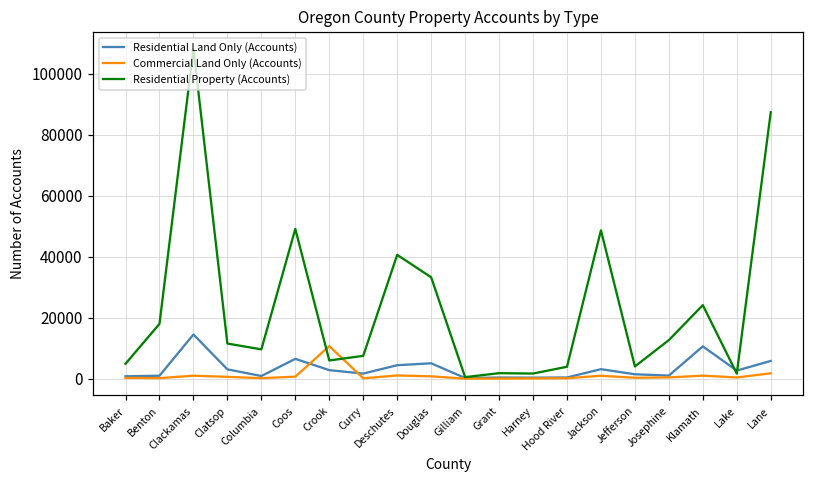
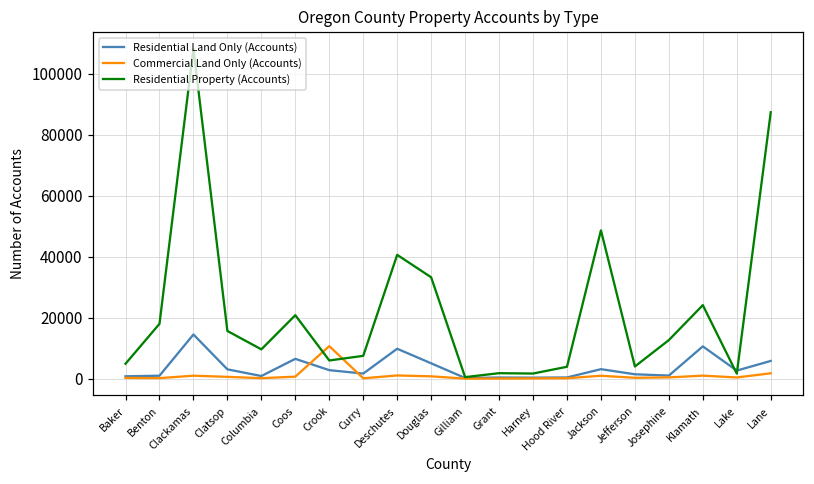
  {
    "Residential Land Only (Accounts)": {
      "Clackamas": 15000,
      "Clatsop": 3000,
      "Coos": 7000,
      "Crook": 3000,
      "Curry": 2000,
-     "Deschutes": 4000,
+     "Deschutes": 10000,
      "Douglas": 5000,
      "Jackson": 3000,
      "Jefferson": 1000,
      "Klamath": 11000,
      "Lake": 3000,
      "Lane": 6000
    },
    "Commercial Land Only (Accounts)": {
      "Clackamas": 1000,
      "Clatsop": 1000,
      "Coos": 1000,
      "Crook": 11000,
      "Curry": 0,
      "Deschutes": 1000,
      "Douglas": 1000,
      "Jackson": 1000,
      "Jefferson": 0,
      "Klamath": 1000,
      "Lake": 0,
      "Lane": 2000
    },
    "Residential Property (Accounts)": {
      "Baker": 5000,
      "Benton": 18000,
-     "Clatsop": 12000,
+     "Clatsop": 16000,
      "Columbia": 10000,
-     "Coos": 49000,
+     "Coos": 21000,
      "Crook": 6000,
      "Curry": 8000,
      "Deschutes": 41000,
      "Douglas": 33000,
      "Grant": 2000,
      "Harney": 2000,
      "Hood River": 4000,
      "Jackson": 49000,
      "Jefferson": 4000,
      "Josephine": 13000,
      "Klamath": 24000,
      "Lake": 2000,
      "Lane": 87000
    }
  }
